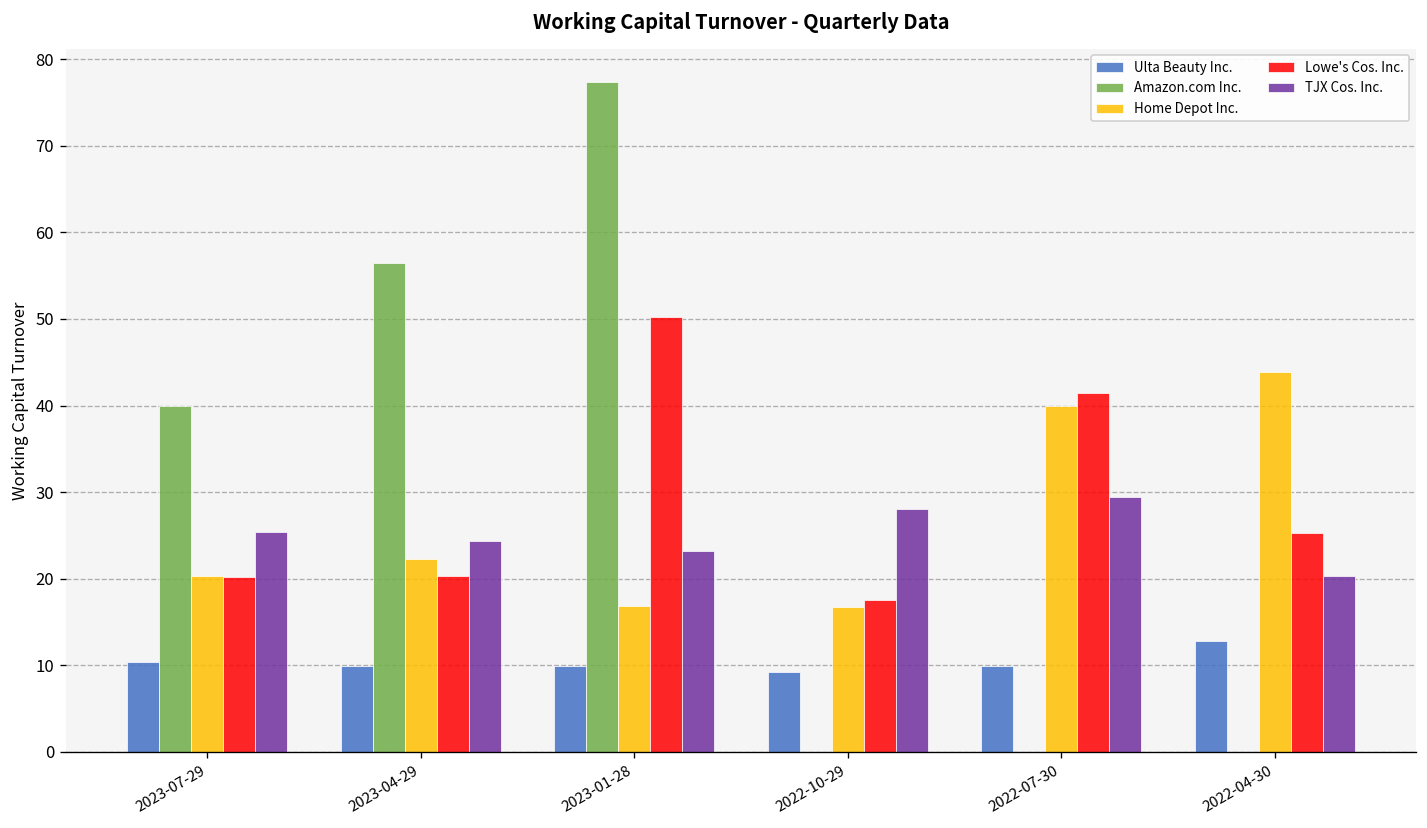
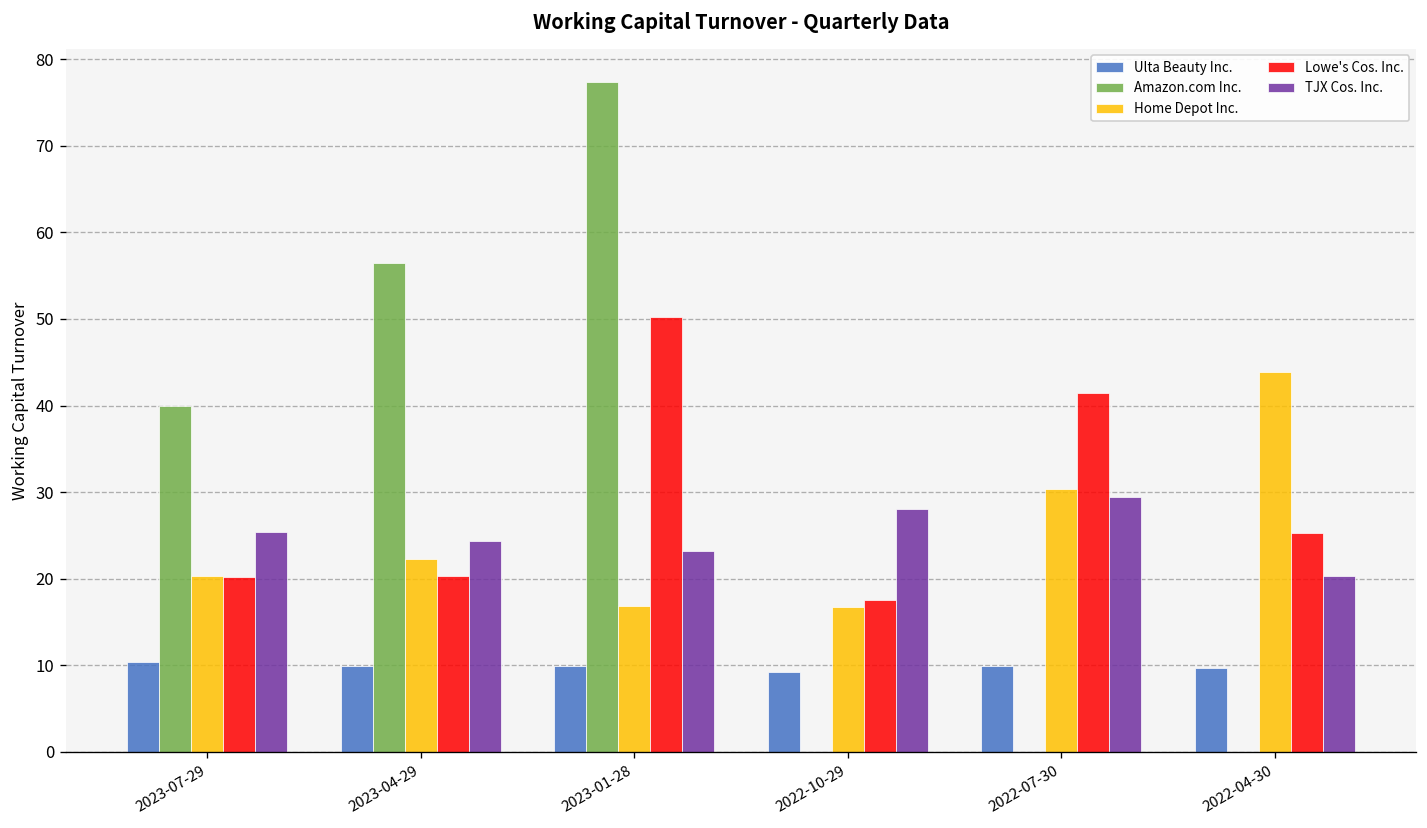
  {
    "Ulta Beauty Inc.": {
      "2023-07-29": 10,
      "2023-04-29": 10,
      "2023-01-28": 10,
      "2022-10-29": 9,
      "2022-07-30": 10,
-     "2022-04-30": 13
+     "2022-04-30": 10
    },
    "Amazon.com Inc.": {
      "2023-07-29": 40,
      "2023-04-29": 56,
      "2023-01-28": 77,
      "2022-10-29": 0,
      "2022-07-30": 0,
      "2022-04-30": 0
    },
    "Home Depot Inc.": {
      "2023-07-29": 20,
      "2023-04-29": 22,
      "2023-01-28": 17,
      "2022-10-29": 17,
-     "2022-07-30": 40,
+     "2022-07-30": 30,
      "2022-04-30": 44
    },
    "Lowe's Cos. Inc.": {
      "2023-07-29": 20,
      "2023-04-29": 20,
      "2023-01-28": 50,
      "2022-10-29": 18,
      "2022-07-30": 41,
      "2022-04-30": 25
    },
    "TJX Cos. Inc.": {
      "2023-07-29": 25,
      "2023-04-29": 24,
      "2023-01-28": 23,
      "2022-10-29": 28,
      "2022-07-30": 29,
      "2022-04-30": 20
    }
  }
